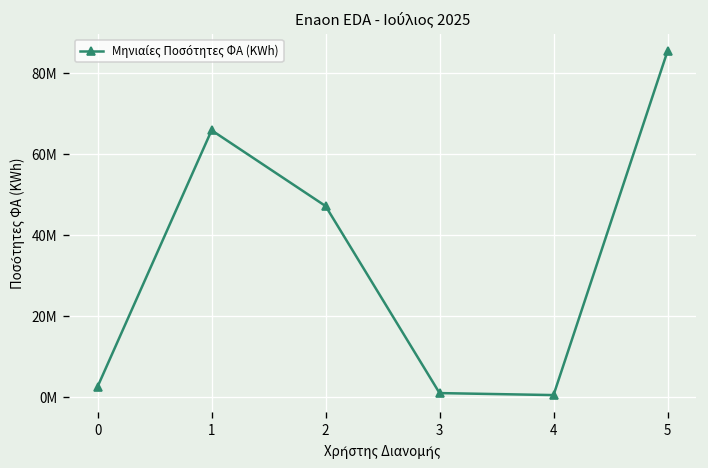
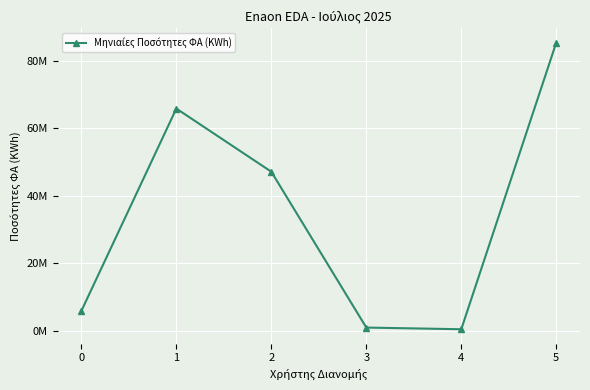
  {
-   "0": 3000000,
+   "0": 6000000,
    "1": 66000000,
    "2": 47000000,
    "3": 1000000,
    "4": 0,
    "5": 85000000
  }
